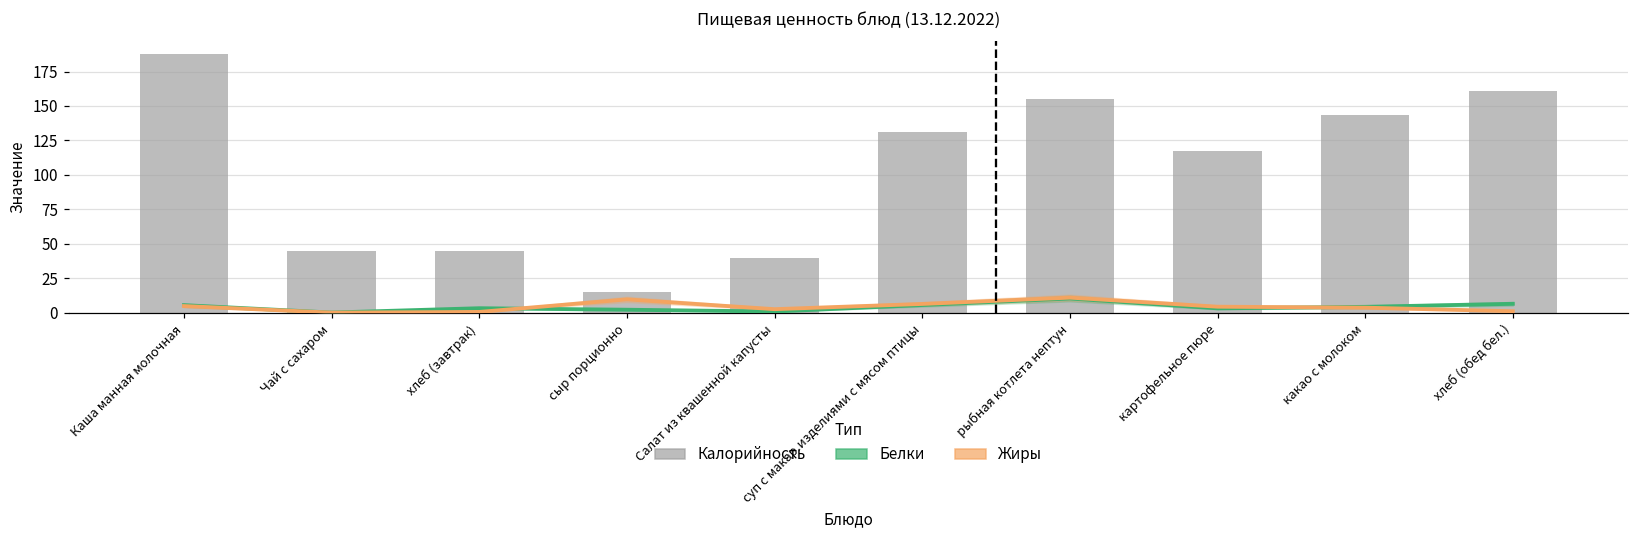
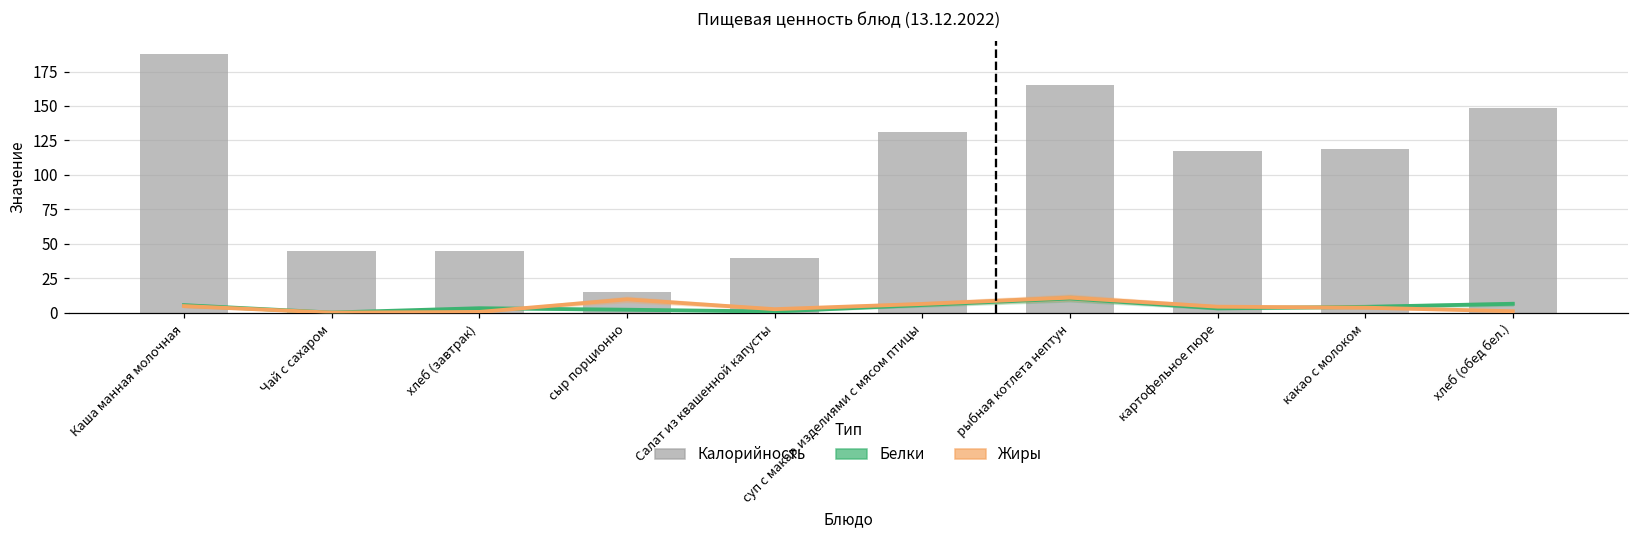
  {
    "Калорийность": {
      "Каша манная молочная": 188,
      "Чай с сахаром": 44,
      "хлеб (завтрак)": 45,
      "сыр порционно": 15,
      "Салат из квашенной капусты": 40,
      "суп с макар.изделиями с мясом птицы": 131,
-     "рыбная котлета нептун": 155,
+     "рыбная котлета нептун": 166,
      "картофельное пюре": 117,
-     "какао с молоком": 143,
-     "хлеб (обед бел.)": 161
+     "какао с молоком": 119,
+     "хлеб (обед бел.)": 148
    }
  }
